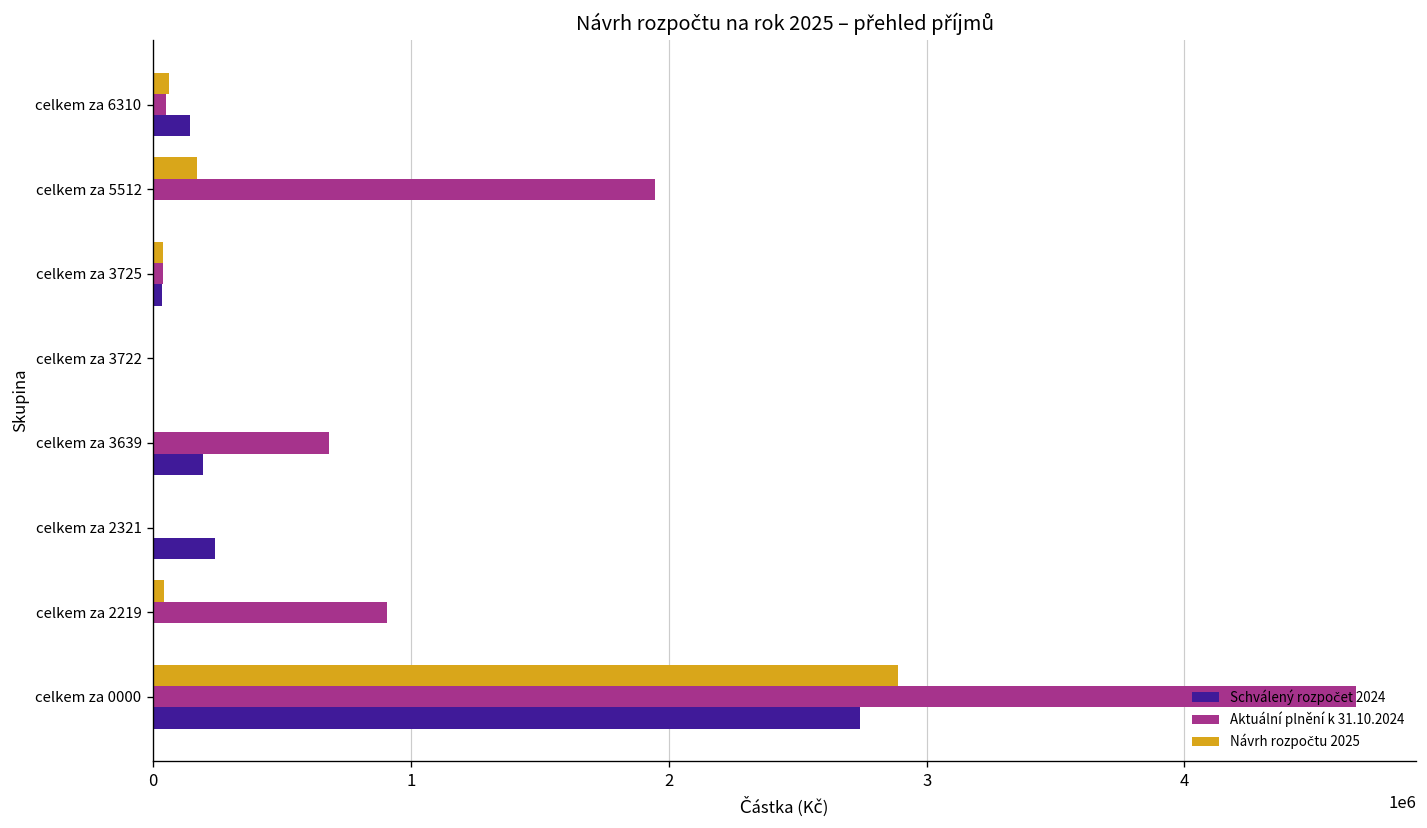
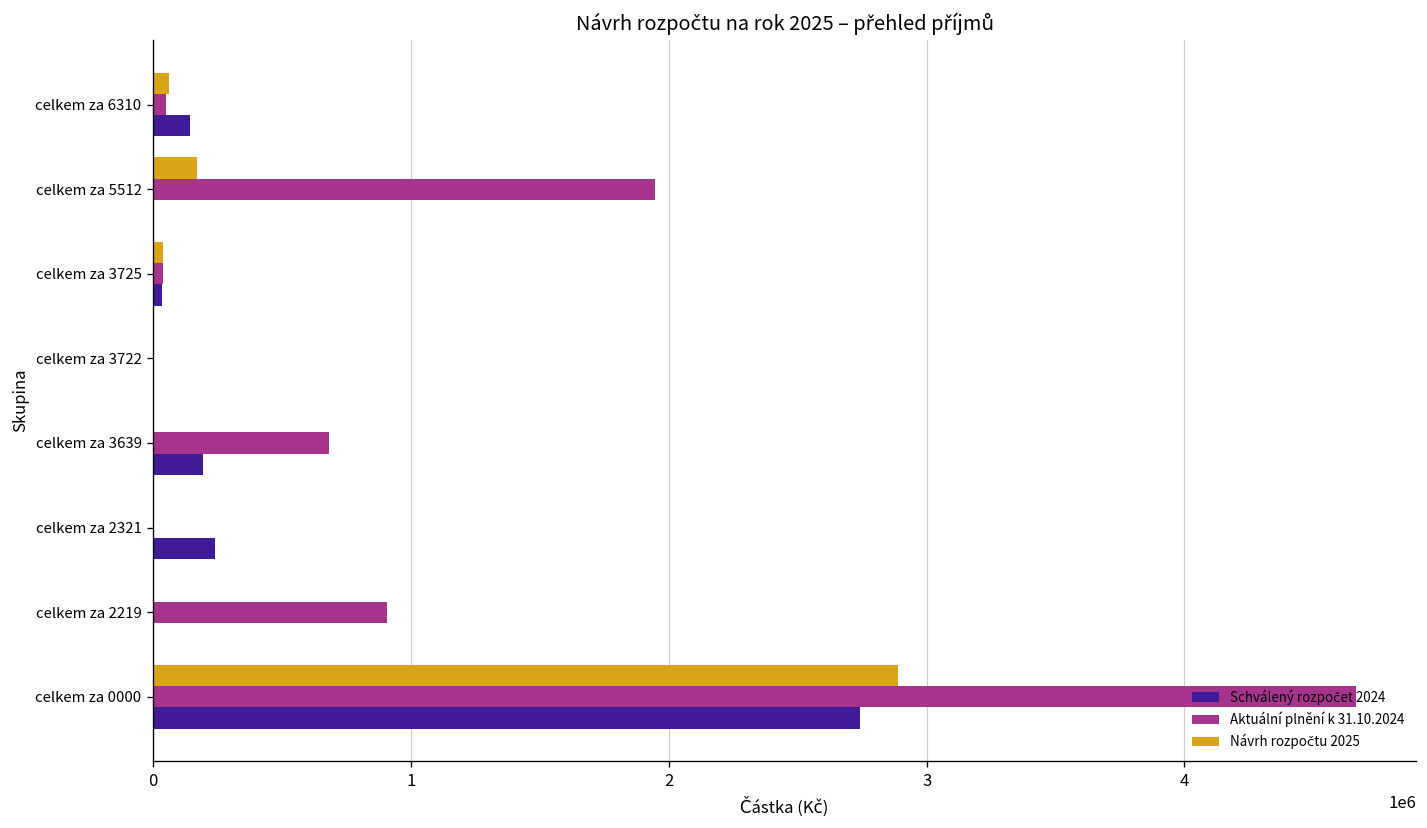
  {
    "Schválený rozpočet 2024": {
      "celkem za 6310": 140000,
      "celkem za 5512": 0,
      "celkem za 3725": 30000,
      "celkem za 3722": 0,
      "celkem za 3639": 190000,
      "celkem za 2321": 240000,
      "celkem za 2219": 0,
      "celkem za 0000": 2740000
    },
    "Aktuální plnění k 31.10.2024": {
      "celkem za 6310": 50000,
      "celkem za 5512": 1950000,
      "celkem za 3725": 40000,
      "celkem za 3639": 680000,
      "celkem za 2219": 910000,
      "celkem za 0000": 4660000
    },
    "Návrh rozpočtu 2025": {
      "celkem za 6310": 60000,
      "celkem za 5512": 170000,
      "celkem za 3725": 40000,
      "celkem za 2321": 0,
-     "celkem za 2219": 40000,
+     "celkem za 2219": 0,
      "celkem za 0000": 2890000
    }
  }
